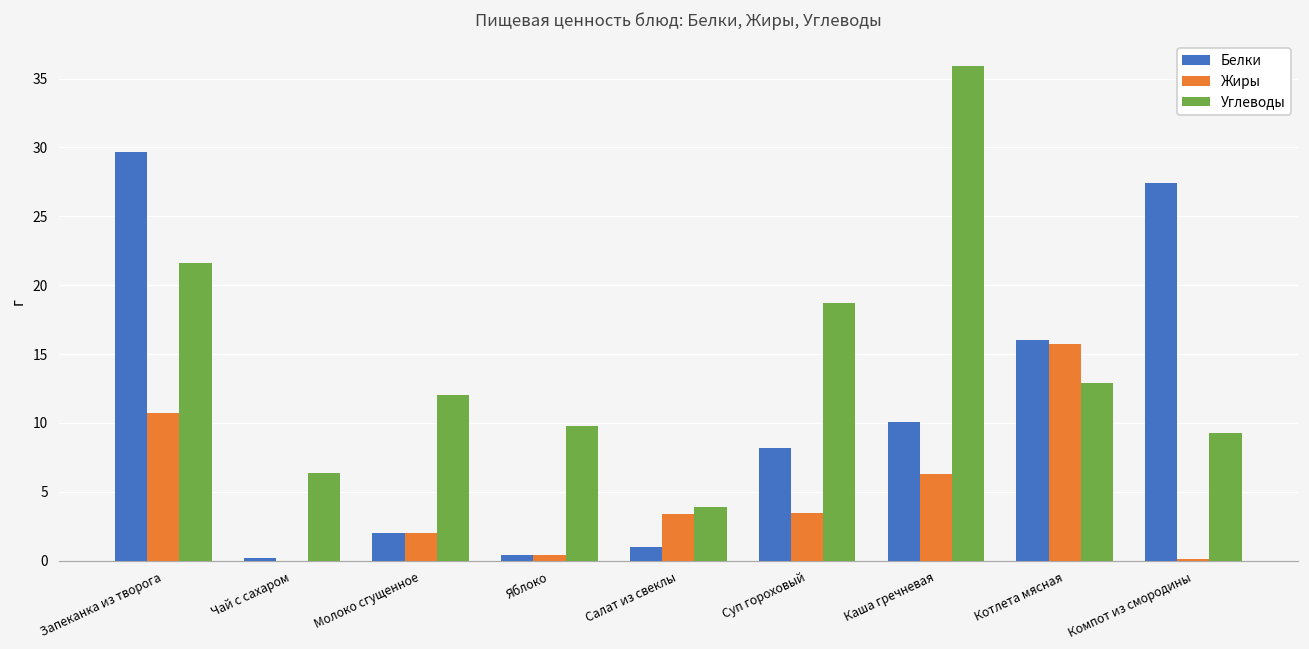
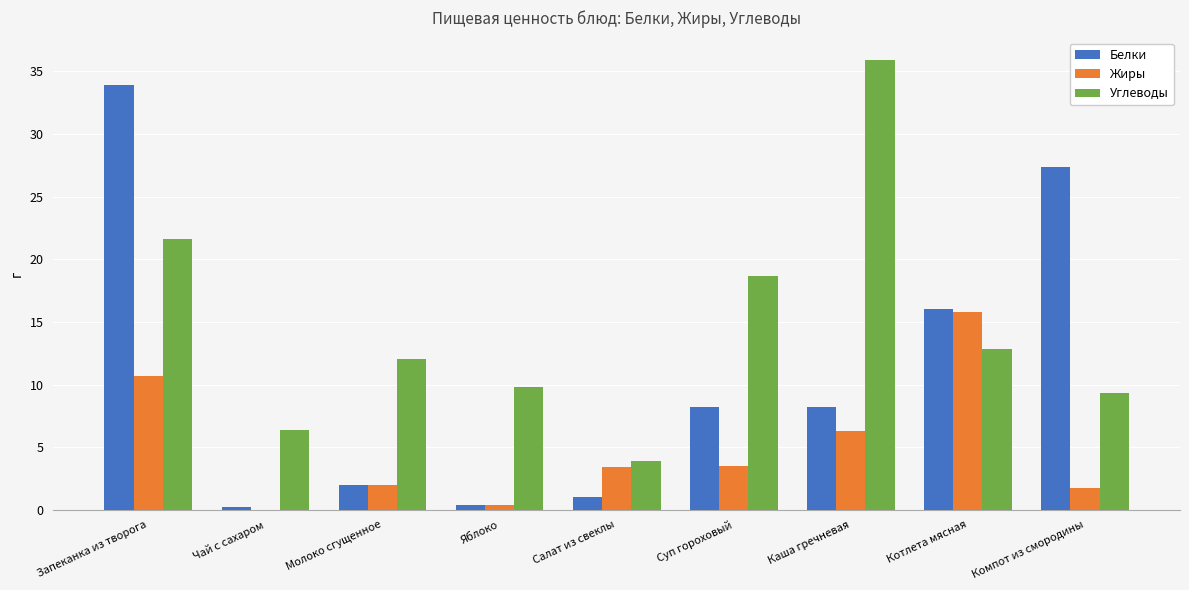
  {
    "Белки": {
-     "Запеканка из творога": 29.7,
+     "Запеканка из творога": 33.9,
      "Чай с сахаром": 0.2,
      "Молоко сгущенное": 2.0,
      "Яблоко": 0.4,
      "Салат из свеклы": 1.0,
      "Суп гороховый": 8.2,
-     "Каша гречневая": 10.1,
+     "Каша гречневая": 8.2,
      "Котлета мясная": 16.0,
      "Компот из смородины": 27.4
    },
    "Жиры": {
      "Запеканка из творога": 10.7,
      "Чай с сахаром": 0.0,
      "Молоко сгущенное": 2.0,
      "Яблоко": 0.4,
      "Салат из свеклы": 3.4,
      "Суп гороховый": 3.5,
      "Каша гречневая": 6.3,
      "Котлета мясная": 15.8,
-     "Компот из смородины": 0.1
+     "Компот из смородины": 1.7
    },
    "Углеводы": {
      "Запеканка из творога": 21.6,
      "Чай с сахаром": 6.4,
      "Молоко сгущенное": 12.0,
      "Яблоко": 9.8,
      "Салат из свеклы": 3.9,
      "Суп гороховый": 18.7,
      "Каша гречневая": 35.9,
      "Котлета мясная": 12.9,
      "Компот из смородины": 9.3
    }
  }
